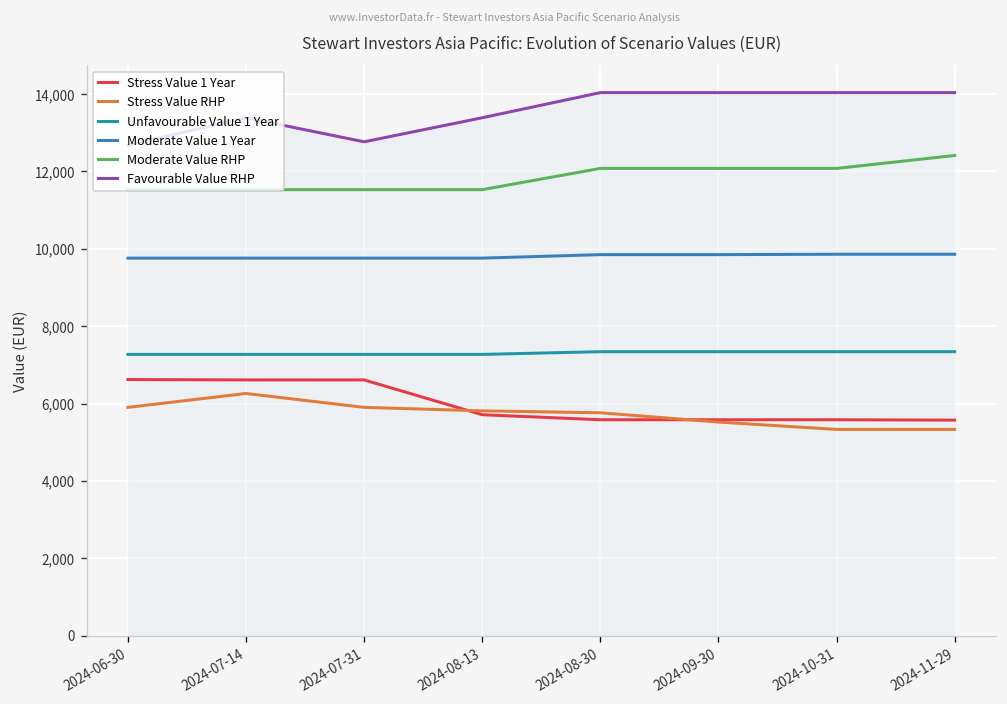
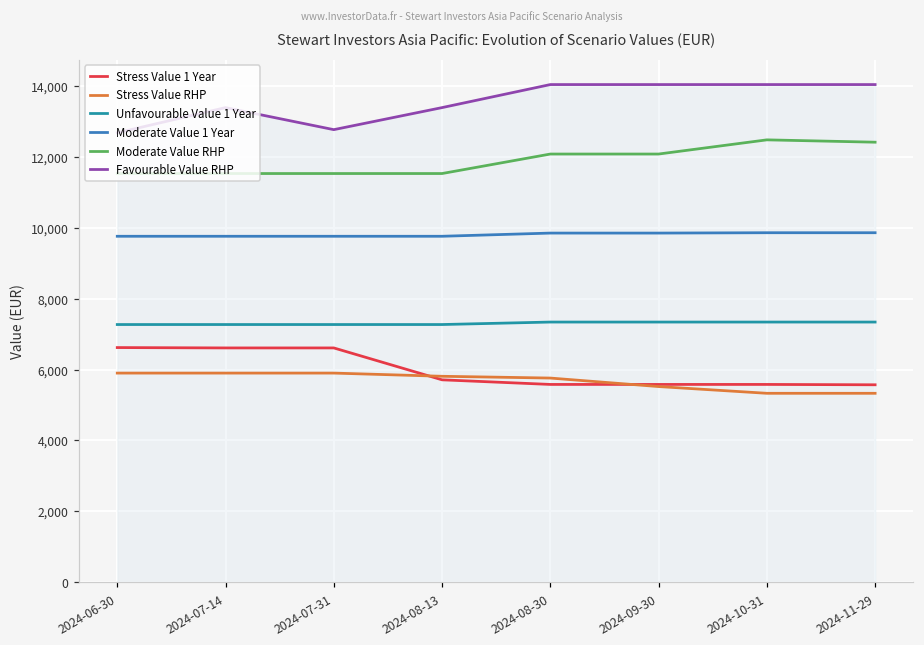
  {
    "Stress Value 1 Year": {
      "2024-06-30": "6,600",
      "2024-07-14": "6,600",
      "2024-07-31": "6,600",
      "2024-08-13": "5,700",
      "2024-08-30": "5,600",
      "2024-10-31": "5,600",
      "2024-11-29": "5,600"
    },
    "Stress Value RHP": {
      "2024-06-30": "5,900",
-     "2024-07-14": "6,300",
+     "2024-07-14": "5,900",
      "2024-07-31": "5,900",
      "2024-08-13": "5,800",
      "2024-08-30": "5,800",
      "2024-10-31": "5,300",
      "2024-11-29": "5,300"
    },
    "Moderate Value RHP": {
      "2024-06-30": "11,500",
      "2024-07-14": "11,500",
      "2024-07-31": "11,500",
      "2024-08-13": "11,500",
      "2024-08-30": "12,100",
      "2024-09-30": "12,100",
-     "2024-10-31": "12,100",
+     "2024-10-31": "12,500",
      "2024-11-29": "12,400"
    },
    "Favourable Value RHP": {
      "2024-07-31": "12,800",
      "2024-08-13": "13,400",
      "2024-08-30": "14,000",
      "2024-09-30": "14,000",
      "2024-10-31": "14,000",
      "2024-11-29": "14,000"
    }
  }
